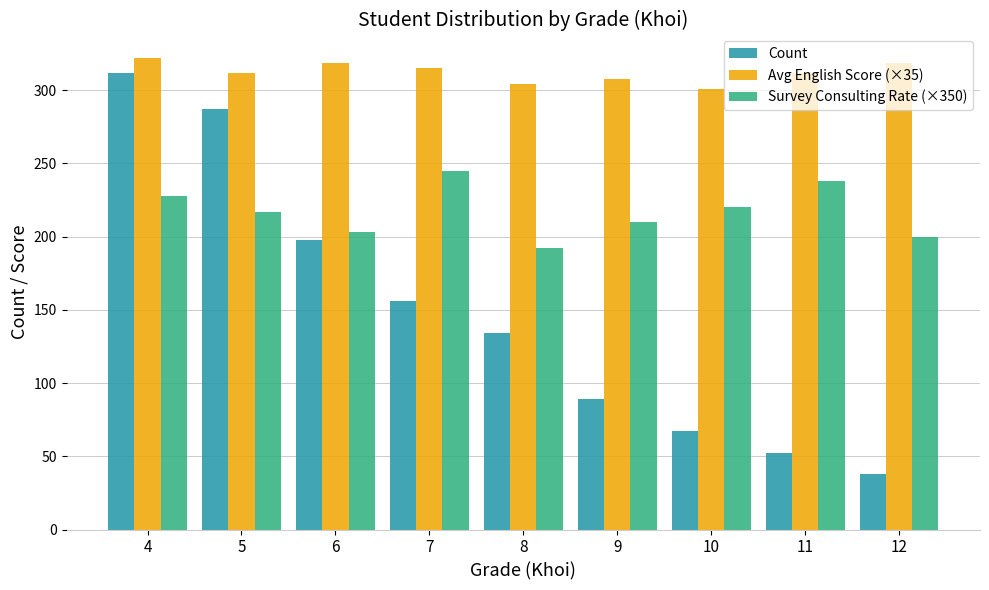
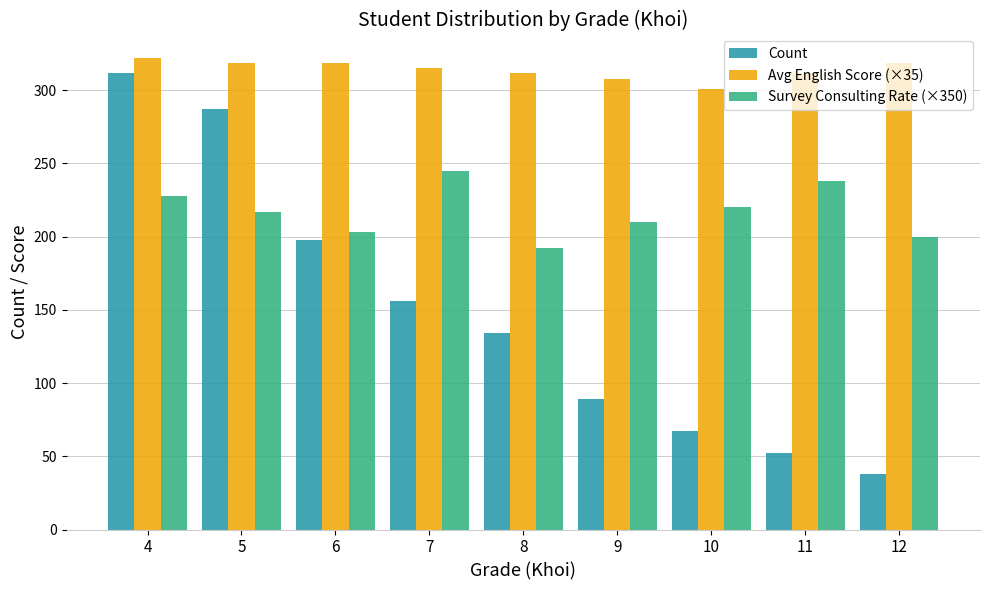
  {
    "Avg English Score (×35)": {
      "4": 322,
-     "5": 312,
+     "5": 319,
      "6": 319,
      "7": 315,
-     "8": 305,
+     "8": 312,
      "9": 308,
      "10": 301
    }
  }
